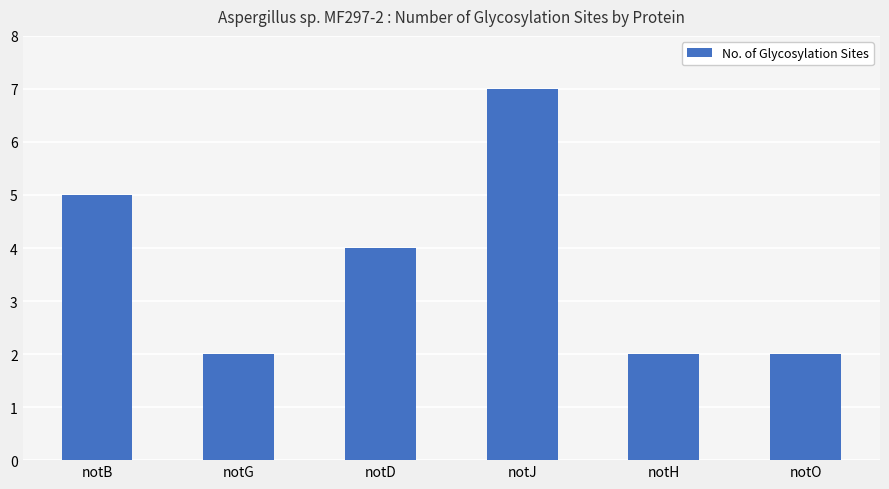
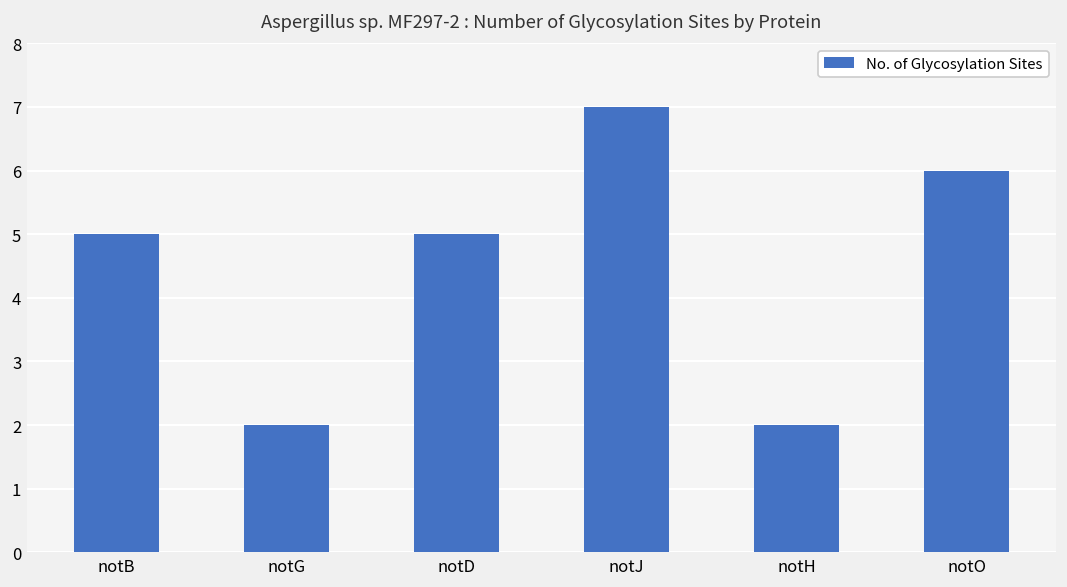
  {
    "notB": 5,
    "notG": 2,
-   "notD": 4,
+   "notD": 5,
    "notJ": 7,
    "notH": 2,
-   "notO": 2
+   "notO": 6
  }
